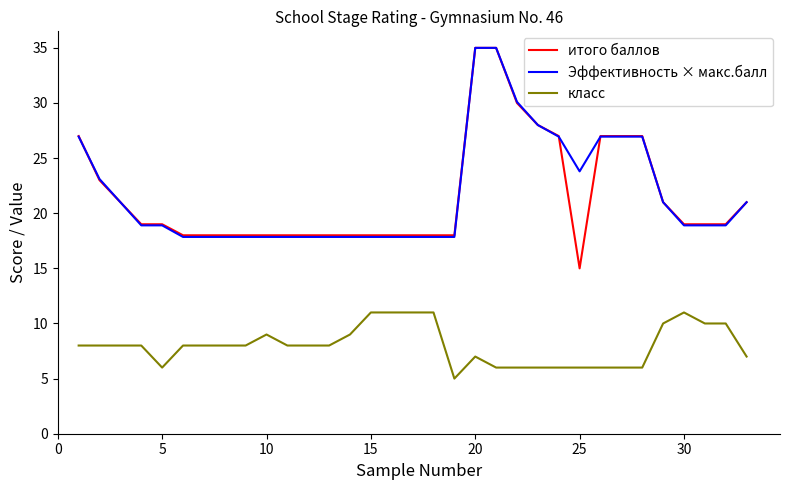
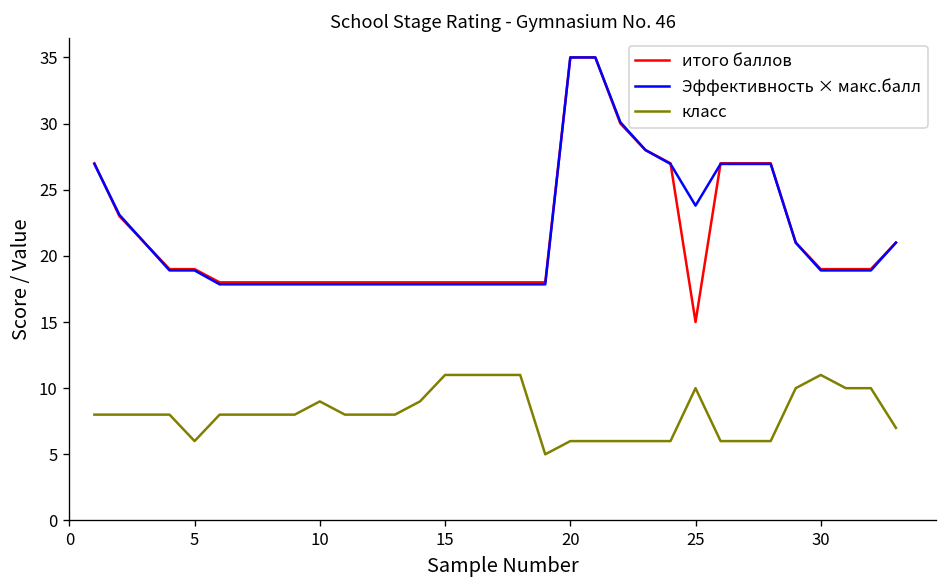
  {
    "итого баллов": {
      "25": 15
    },
    "Эффективность × макс.балл": {
      "25": 24
    },
    "класс": {
      "5": 6,
      "10": 9,
      "15": 11,
-     "20": 7,
-     "25": 6,
+     "20": 6,
+     "25": 10,
      "30": 11
    }
  }
